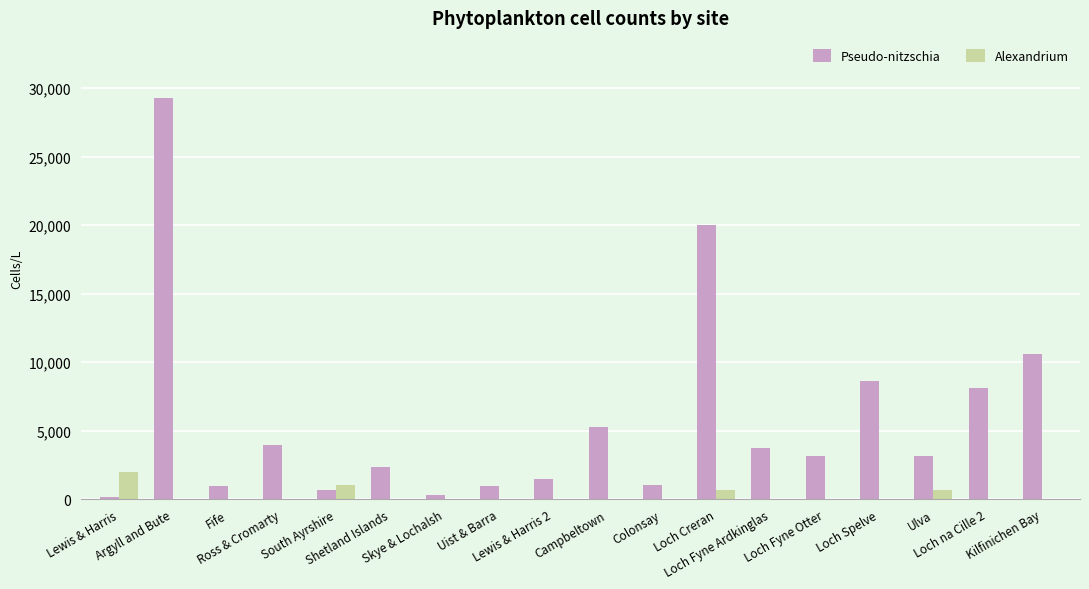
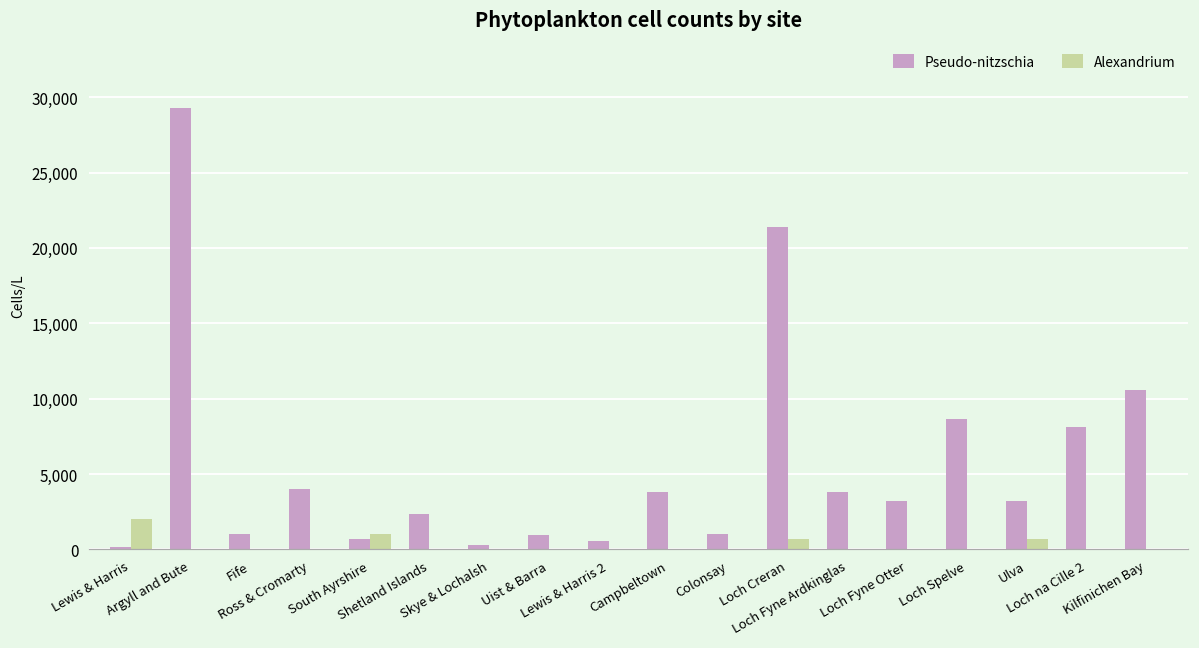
  {
    "Pseudo-nitzschia": {
      "Argyll and Bute": "29,300",
      "Fife": "1,000",
      "Ross & Cromarty": "4,000",
      "South Ayrshire": "700",
      "Shetland Islands": "2,300",
      "Skye & Lochalsh": "300",
      "Uist & Barra": "1,000",
-     "Lewis & Harris 2": "1,500",
-     "Campbeltown": "5,300",
+     "Lewis & Harris 2": "600",
+     "Campbeltown": "3,800",
      "Colonsay": "1,000",
-     "Loch Creran": "20,000",
+     "Loch Creran": "21,400",
      "Loch Fyne Ardkinglas": "3,800",
      "Loch Fyne Otter": "3,200",
      "Loch Spelve": "8,700",
      "Ulva": "3,200",
      "Loch na Cille 2": "8,100",
      "Kilfinichen Bay": "10,600"
    },
    "Alexandrium": {
      "Lewis & Harris": "2,000",
      "Argyll and Bute": "0",
      "Fife": "0",
      "Ross & Cromarty": "0",
      "South Ayrshire": "1,000",
      "Shetland Islands": "0",
      "Skye & Lochalsh": "0",
      "Uist & Barra": "0",
      "Lewis & Harris 2": "0",
      "Campbeltown": "0",
      "Colonsay": "0",
      "Loch Creran": "700",
      "Loch Fyne Ardkinglas": "0",
      "Loch Fyne Otter": "0",
      "Loch Spelve": "0",
      "Ulva": "700",
      "Kilfinichen Bay": "0"
    }
  }
